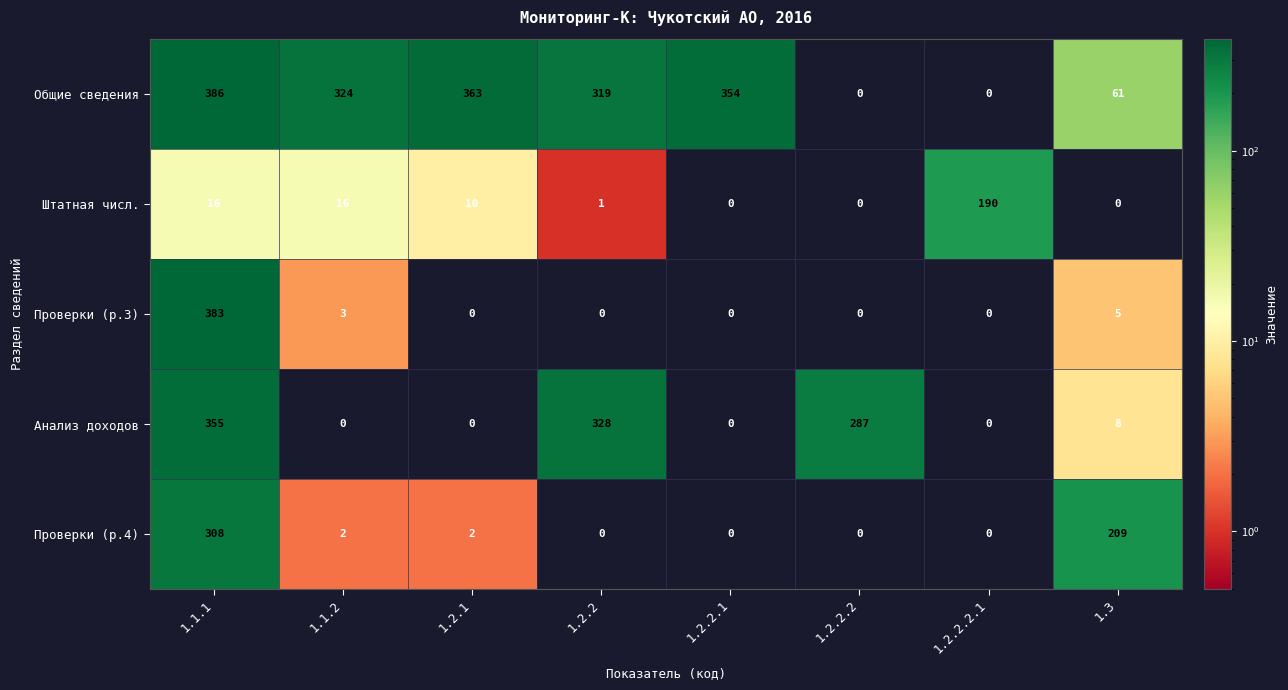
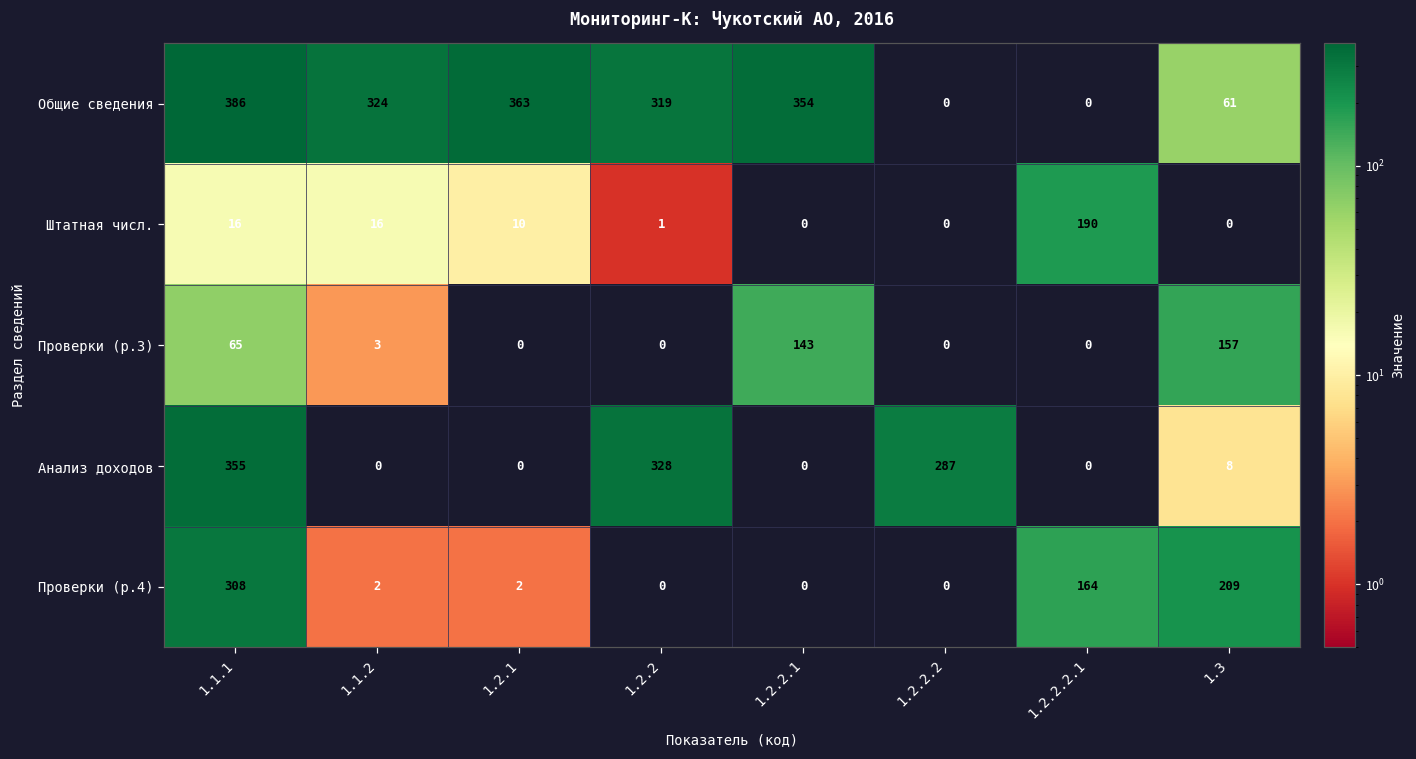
  {
    "Общие сведения": {
      "1.1.1": 386,
      "1.1.2": 324,
      "1.2.1": 363,
      "1.2.2": 319,
      "1.2.2.1": 354,
      "1.2.2.2": 0,
      "1.2.2.2.1": 0,
      "1.3": 61
    },
    "Штатная числ.": {
      "1.1.1": 16,
      "1.1.2": 16,
      "1.2.1": 10,
      "1.2.2": 1,
      "1.2.2.1": 0,
      "1.2.2.2": 0,
      "1.2.2.2.1": 190,
      "1.3": 0
    },
    "Проверки (р.3)": {
-     "1.1.1": 383,
+     "1.1.1": 65,
      "1.1.2": 3,
      "1.2.1": 0,
      "1.2.2": 0,
-     "1.2.2.1": 0,
+     "1.2.2.1": 143,
      "1.2.2.2": 0,
      "1.2.2.2.1": 0,
-     "1.3": 5
+     "1.3": 157
    },
    "Анализ доходов": {
      "1.1.1": 355,
      "1.1.2": 0,
      "1.2.1": 0,
      "1.2.2": 328,
      "1.2.2.1": 0,
      "1.2.2.2": 287,
      "1.2.2.2.1": 0,
      "1.3": 8
    },
    "Проверки (р.4)": {
      "1.1.1": 308,
      "1.1.2": 2,
      "1.2.1": 2,
      "1.2.2": 0,
      "1.2.2.1": 0,
      "1.2.2.2": 0,
-     "1.2.2.2.1": 0,
+     "1.2.2.2.1": 164,
      "1.3": 209
    }
  }
